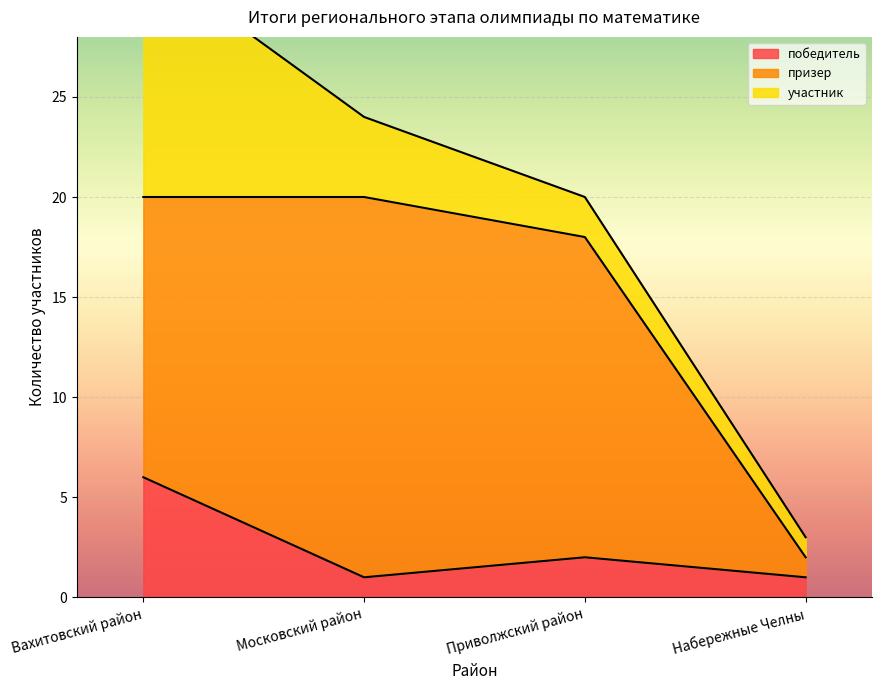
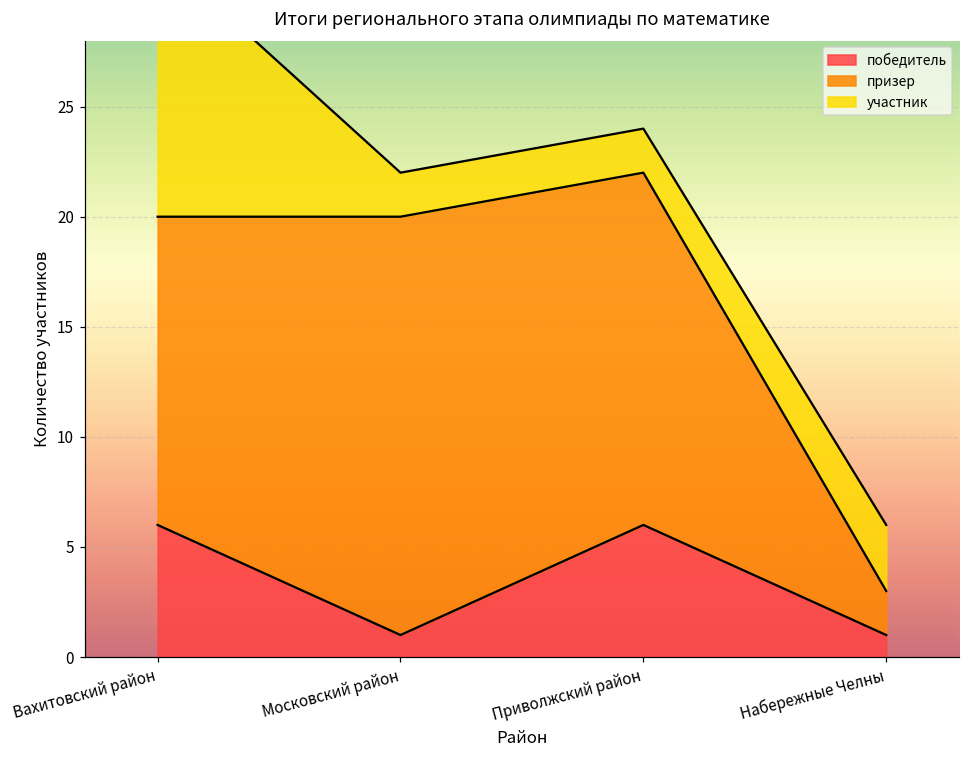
  {
    "победитель": {
      "Вахитовский район": 6,
      "Московский район": 1,
-     "Приволжский район": 2,
+     "Приволжский район": 6,
      "Набережные Челны": 1
    },
    "призер": {
      "Вахитовский район": 14,
      "Московский район": 19,
      "Приволжский район": 16,
-     "Набережные Челны": 1
+     "Набережные Челны": 2
    },
    "участник": {
-     "Московский район": 4,
+     "Московский район": 2,
      "Приволжский район": 2,
-     "Набережные Челны": 1
+     "Набережные Челны": 3
    }
  }
